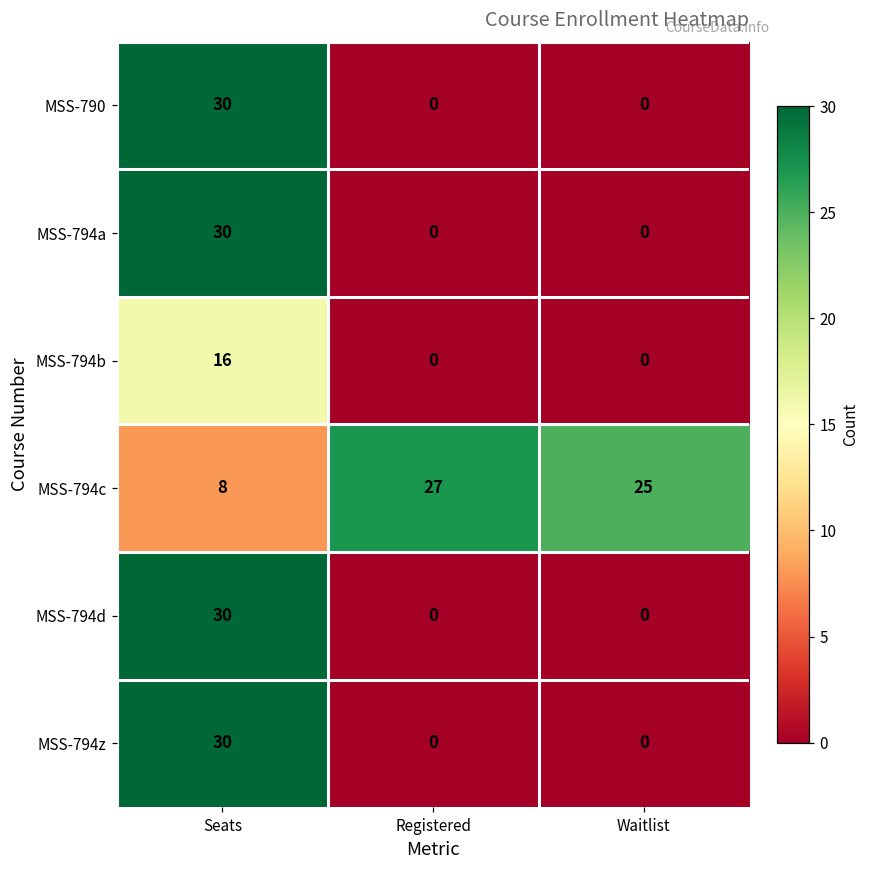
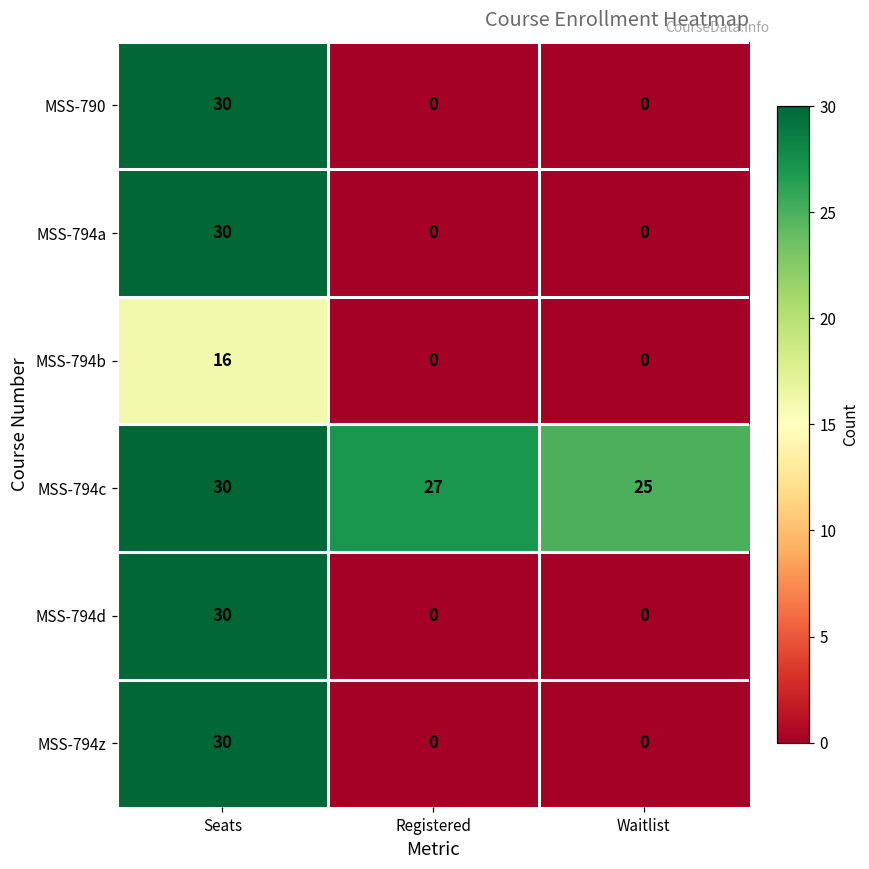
  {
    "MSS-790": {
      "Seats": 30,
      "Registered": 0,
      "Waitlist": 0
    },
    "MSS-794a": {
      "Seats": 30,
      "Registered": 0,
      "Waitlist": 0
    },
    "MSS-794b": {
      "Seats": 16,
      "Registered": 0,
      "Waitlist": 0
    },
    "MSS-794c": {
-     "Seats": 8,
+     "Seats": 30,
      "Registered": 27,
      "Waitlist": 25
    },
    "MSS-794d": {
      "Seats": 30,
      "Registered": 0,
      "Waitlist": 0
    },
    "MSS-794z": {
      "Seats": 30,
      "Registered": 0,
      "Waitlist": 0
    }
  }
